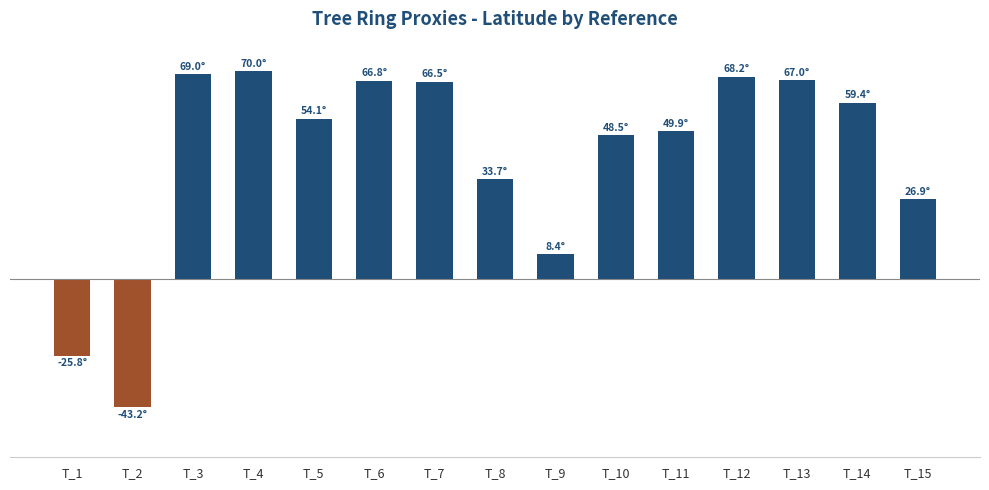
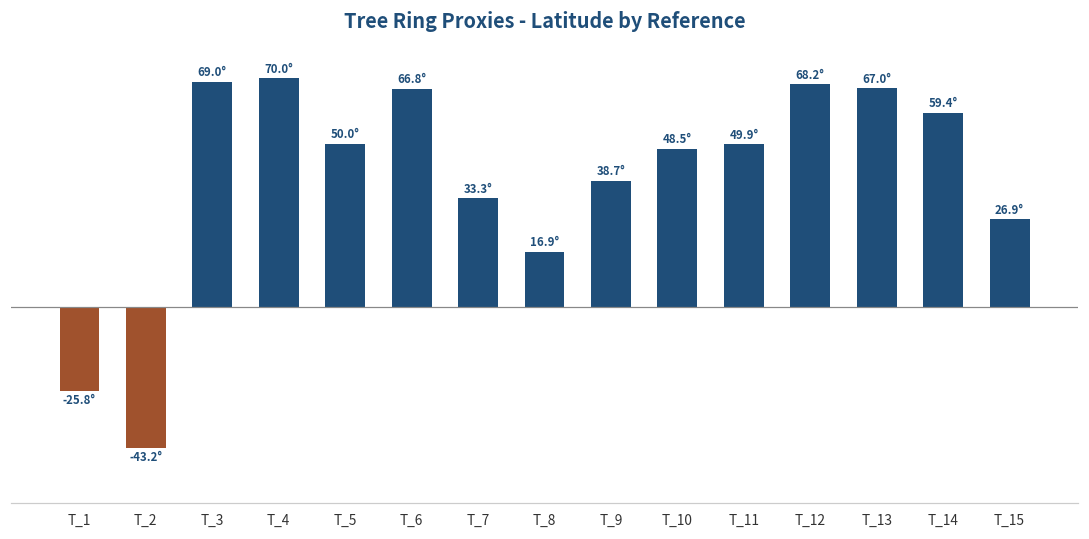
  {
    "T_1": "-25.8°",
    "T_2": "-43.2°",
    "T_3": "69.0°",
    "T_4": "70.0°",
-   "T_5": "54.1°",
+   "T_5": "50.0°",
    "T_6": "66.8°",
-   "T_7": "66.5°",
-   "T_8": "33.7°",
-   "T_9": "8.4°",
+   "T_7": "33.3°",
+   "T_8": "16.9°",
+   "T_9": "38.7°",
    "T_10": "48.5°",
    "T_11": "49.9°",
    "T_12": "68.2°",
    "T_13": "67.0°",
    "T_14": "59.4°",
    "T_15": "26.9°"
  }
